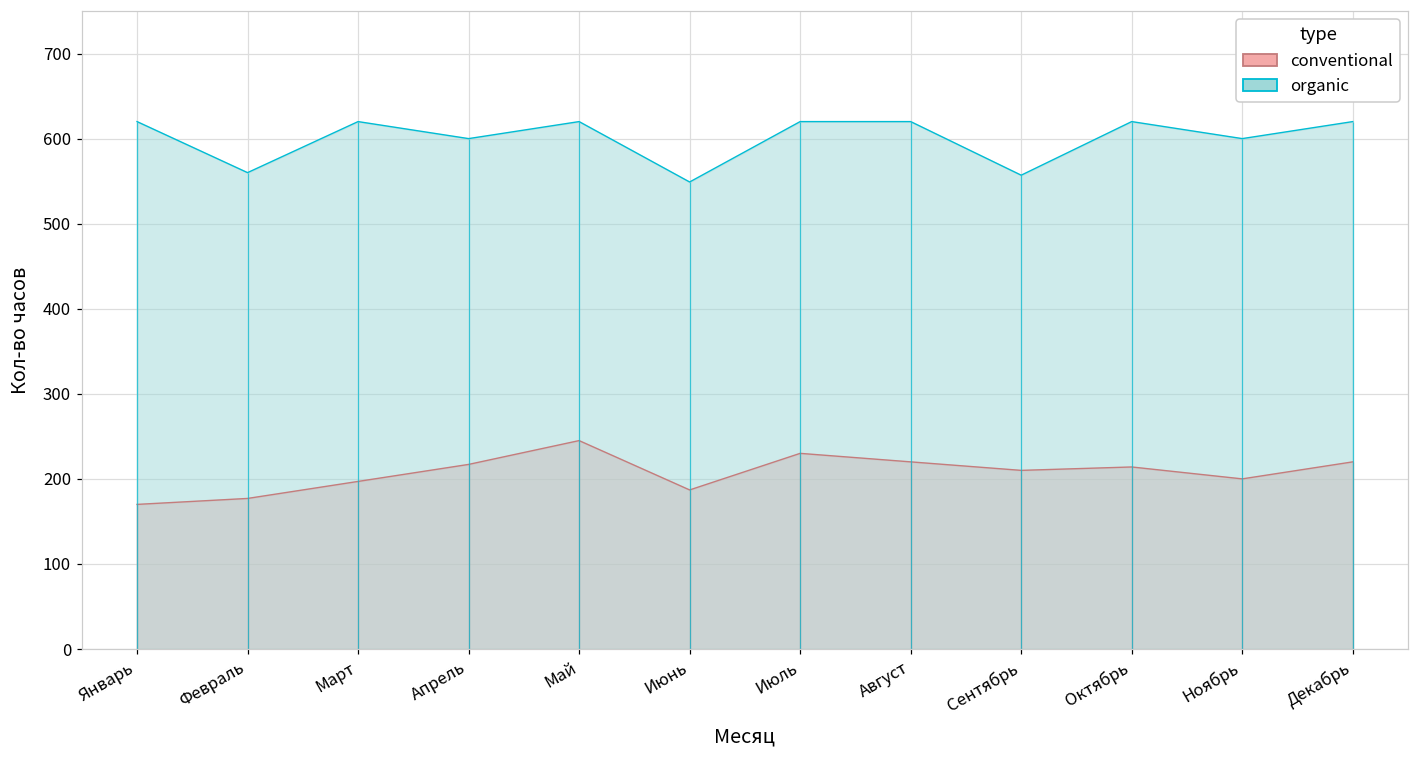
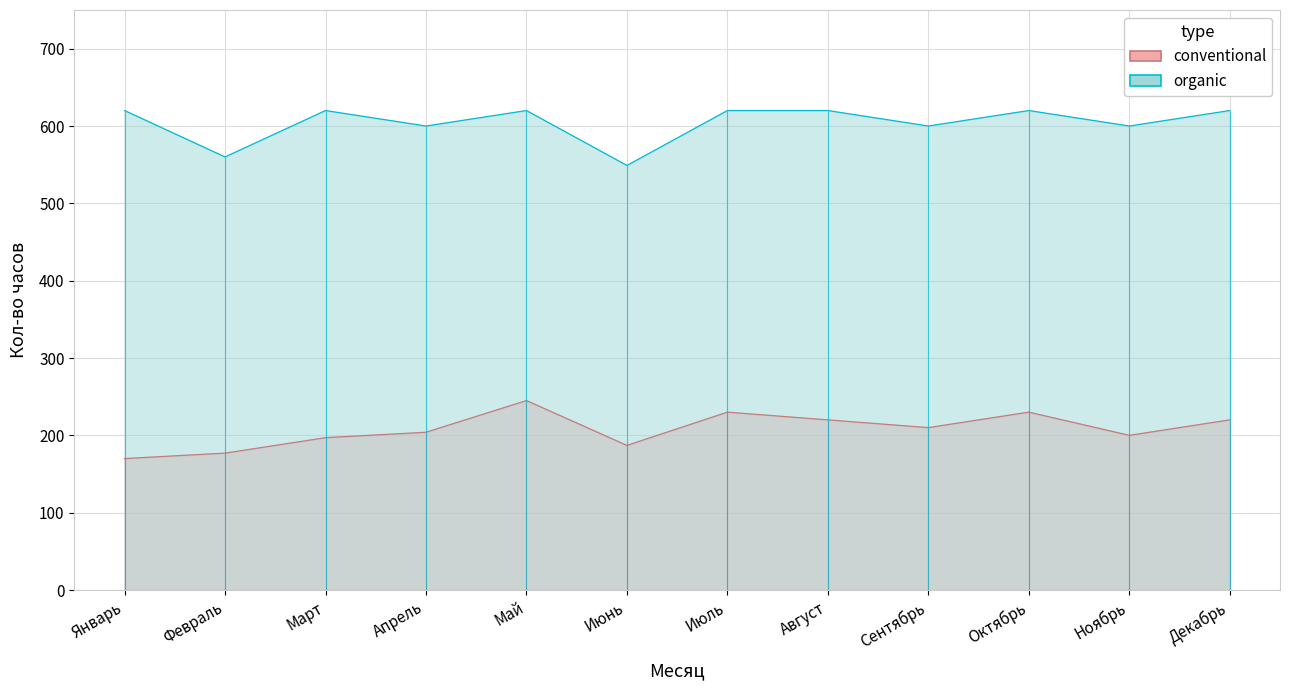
  {
    "conventional": {
      "Январь": 170,
      "Февраль": 180,
      "Март": 200,
-     "Апрель": 220,
+     "Апрель": 200,
      "Май": 250,
      "Июнь": 190,
      "Июль": 230,
      "Август": 220,
      "Сентябрь": 210,
-     "Октябрь": 210,
+     "Октябрь": 230,
      "Ноябрь": 200,
      "Декабрь": 220
    },
    "organic": {
      "Январь": 620,
      "Февраль": 560,
      "Март": 620,
      "Апрель": 600,
      "Май": 620,
      "Июнь": 550,
      "Июль": 620,
      "Август": 620,
-     "Сентябрь": 560,
+     "Сентябрь": 600,
      "Октябрь": 620,
      "Ноябрь": 600,
      "Декабрь": 620
    }
  }
